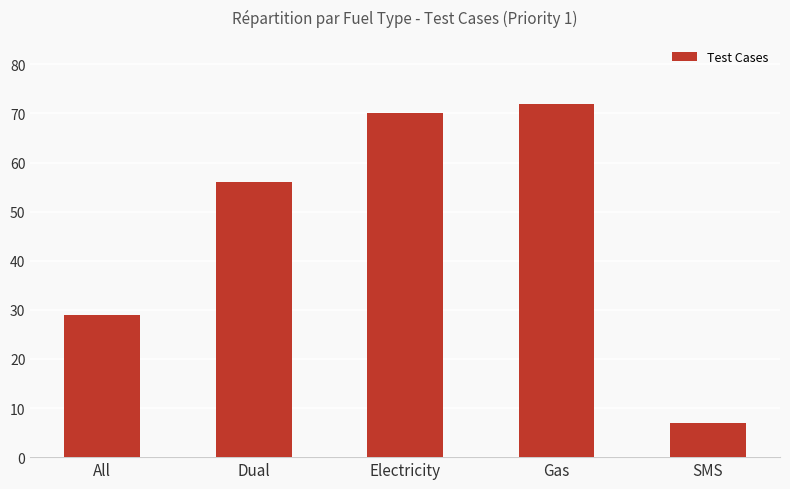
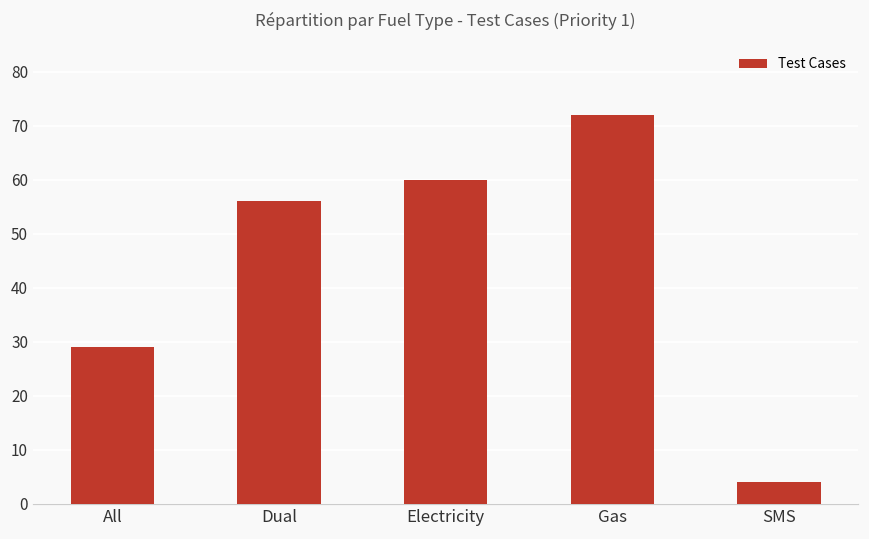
  {
    "All": 29,
    "Dual": 56,
-   "Electricity": 70,
+   "Electricity": 60,
    "Gas": 72,
-   "SMS": 7
+   "SMS": 4
  }
